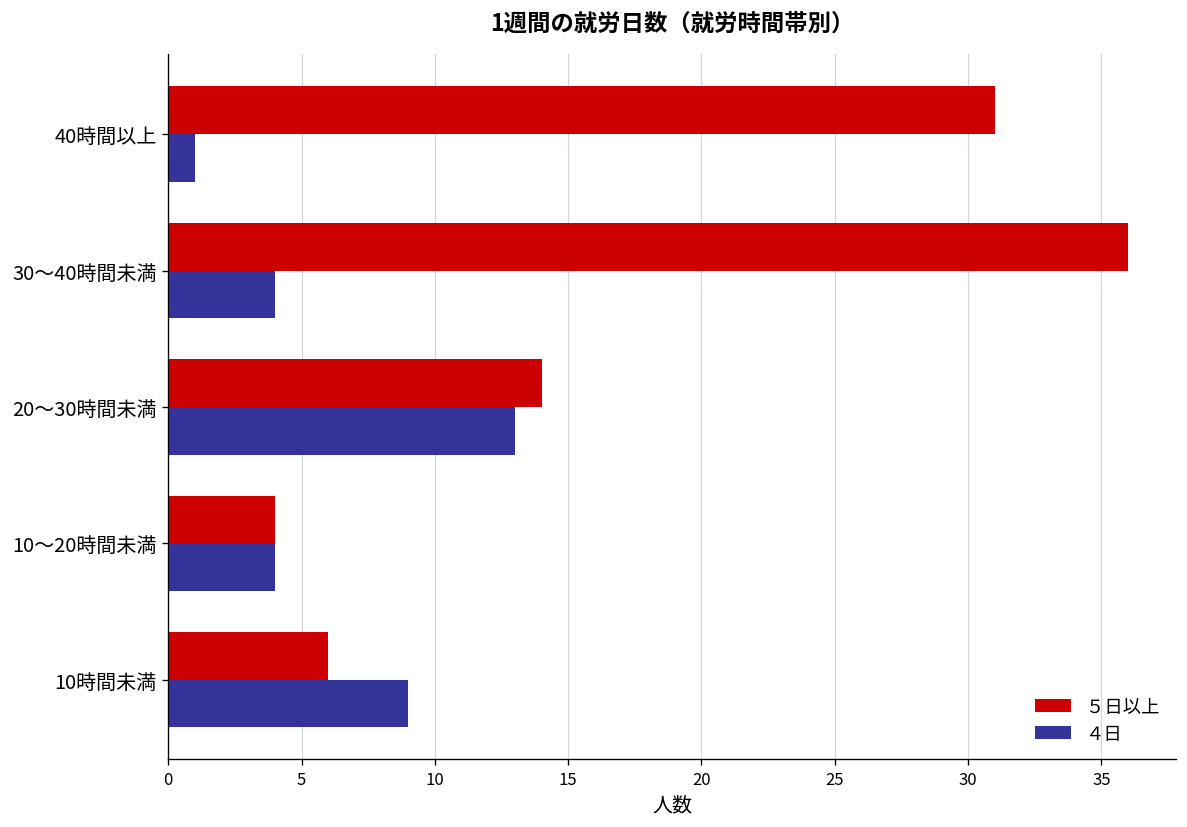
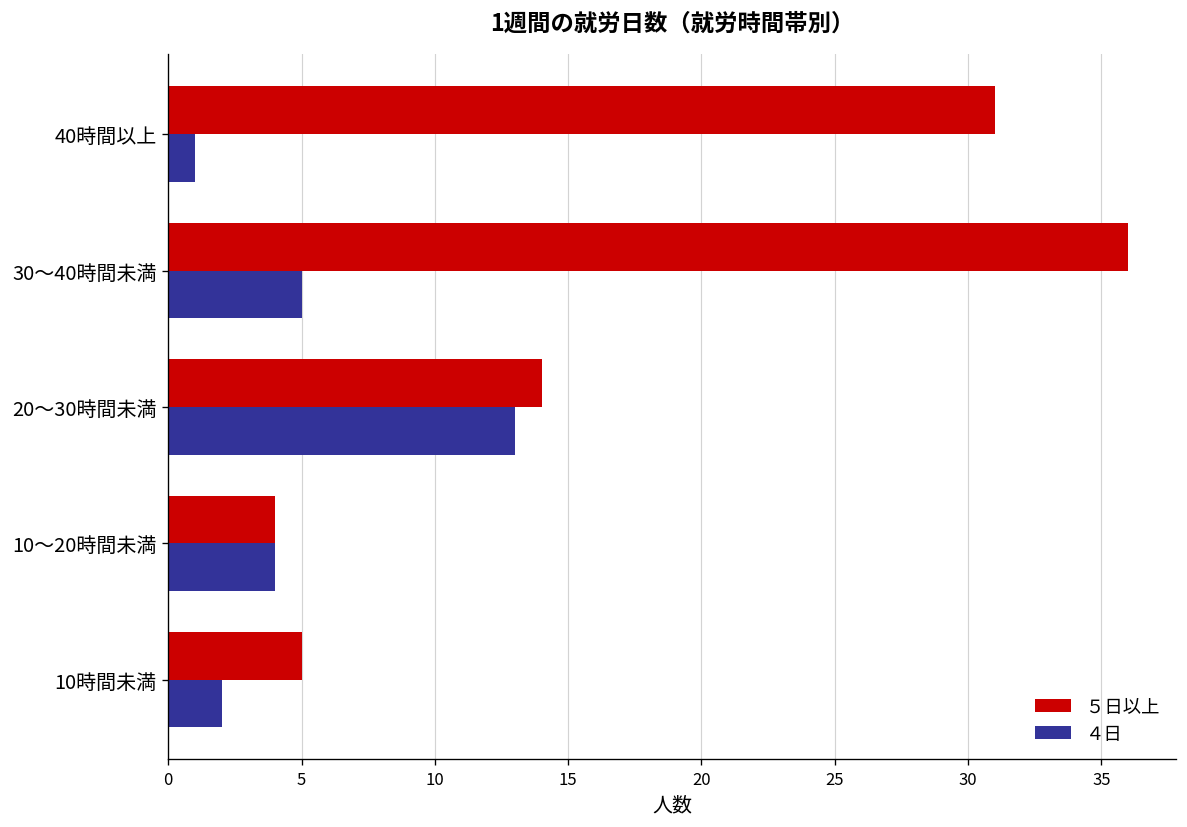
  {
    "５日以上": {
      "40時間以上": 31,
      "30～40時間未満": 36,
      "20～30時間未満": 14,
      "10～20時間未満": 4,
-     "10時間未満": 6
+     "10時間未満": 5
    },
    "４日": {
      "40時間以上": 1,
-     "30～40時間未満": 4,
+     "30～40時間未満": 5,
      "20～30時間未満": 13,
      "10～20時間未満": 4,
-     "10時間未満": 9
+     "10時間未満": 2
    }
  }
